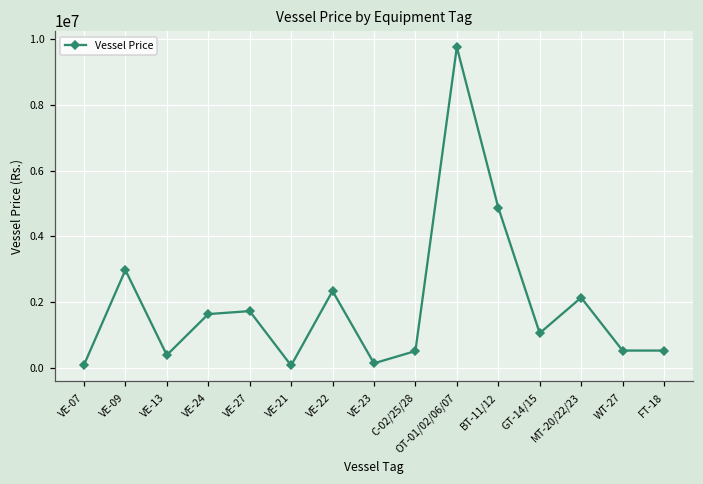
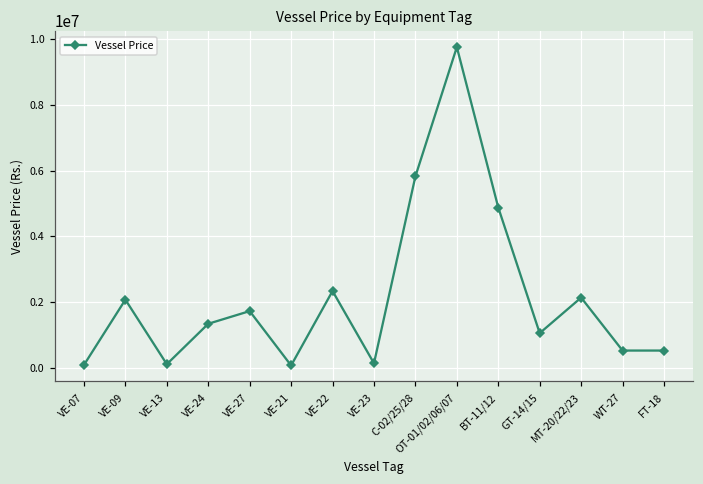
  {
    "VE-07": 100000,
-   "VE-09": 3000000,
-   "VE-13": 400000,
-   "VE-24": 1600000,
+   "VE-09": 2100000,
+   "VE-13": 100000,
+   "VE-24": 1300000,
    "VE-27": 1700000,
    "VE-21": 100000,
    "VE-22": 2300000,
    "VE-23": 100000,
-   "C-02/25/28": 500000,
+   "C-02/25/28": 5800000,
    "OT-01/02/06/07": 9800000,
    "BT-11/12": 4900000,
    "GT-14/15": 1100000,
    "MT-20/22/23": 2100000,
    "WT-27": 500000,
    "FT-18": 500000
  }
